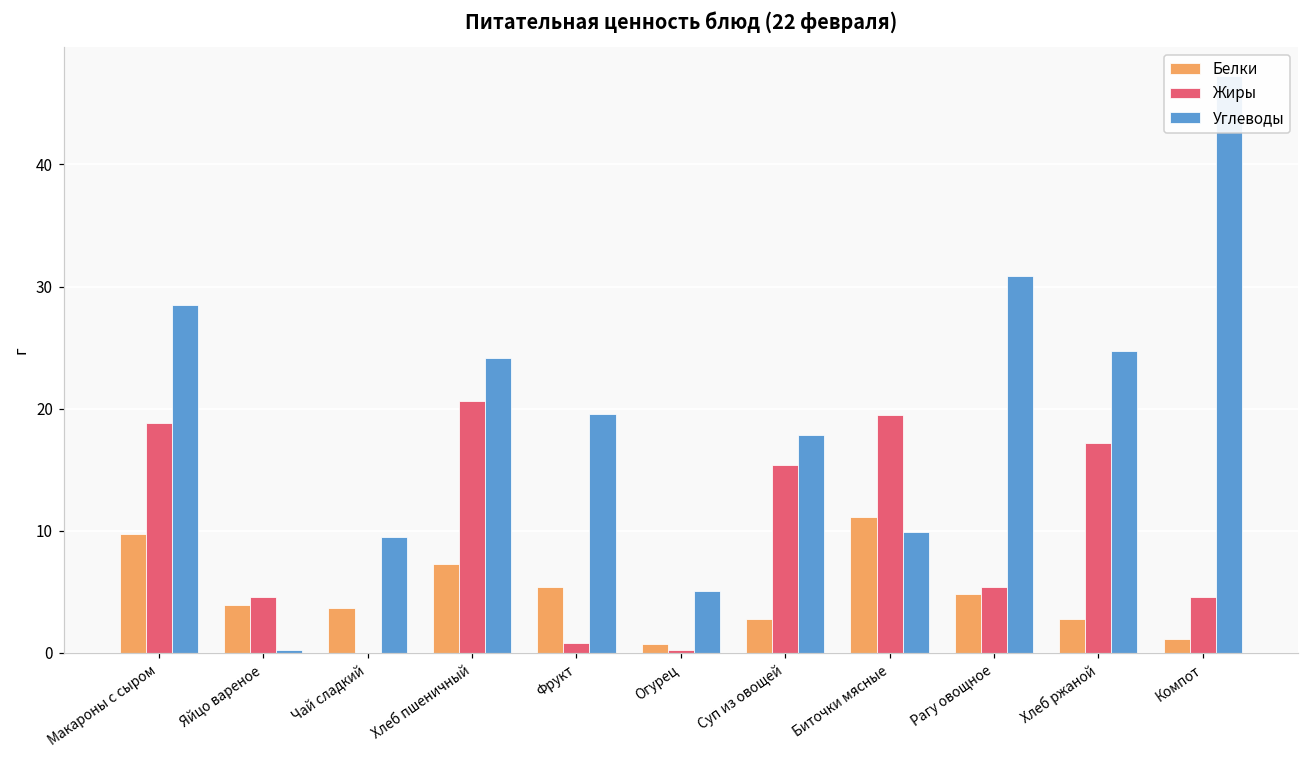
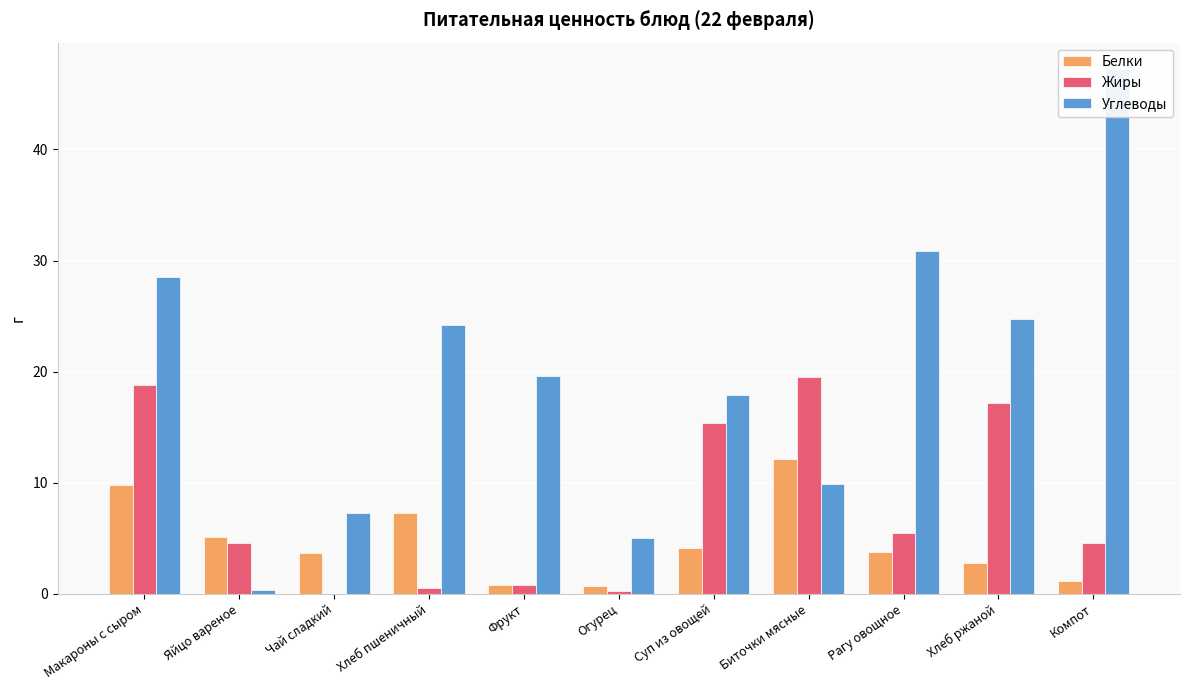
  {
    "Белки": {
      "Макароны с сыром": 9.7,
-     "Яйцо вареное": 3.9,
+     "Яйцо вареное": 5.1,
      "Чай сладкий": 3.7,
      "Хлеб пшеничный": 7.3,
-     "Фрукт": 5.4,
+     "Фрукт": 0.8,
      "Огурец": 0.7,
-     "Суп из овощей": 2.8,
-     "Биточки мясные": 11.1,
-     "Рагу овощное": 4.8,
+     "Суп из овощей": 4.1,
+     "Биточки мясные": 12.1,
+     "Рагу овощное": 3.8,
      "Хлеб ржаной": 2.8,
      "Компот": 1.2
    },
    "Жиры": {
      "Макароны с сыром": 18.8,
      "Яйцо вареное": 4.6,
      "Чай сладкий": 0.0,
-     "Хлеб пшеничный": 20.6,
+     "Хлеб пшеничный": 0.5,
      "Фрукт": 0.8,
      "Огурец": 0.2,
      "Суп из овощей": 15.4,
      "Биточки мясные": 19.5,
      "Рагу овощное": 5.4,
      "Хлеб ржаной": 17.2,
      "Компот": 4.6
    },
    "Углеводы": {
      "Макароны с сыром": 28.5,
      "Яйцо вареное": 0.3,
-     "Чай сладкий": 9.5,
+     "Чай сладкий": 7.3,
      "Хлеб пшеничный": 24.2,
      "Фрукт": 19.6,
      "Огурец": 5.0,
      "Суп из овощей": 17.9,
      "Биточки мясные": 9.9,
      "Рагу овощное": 30.9,
      "Хлеб ржаной": 24.7
    }
  }
